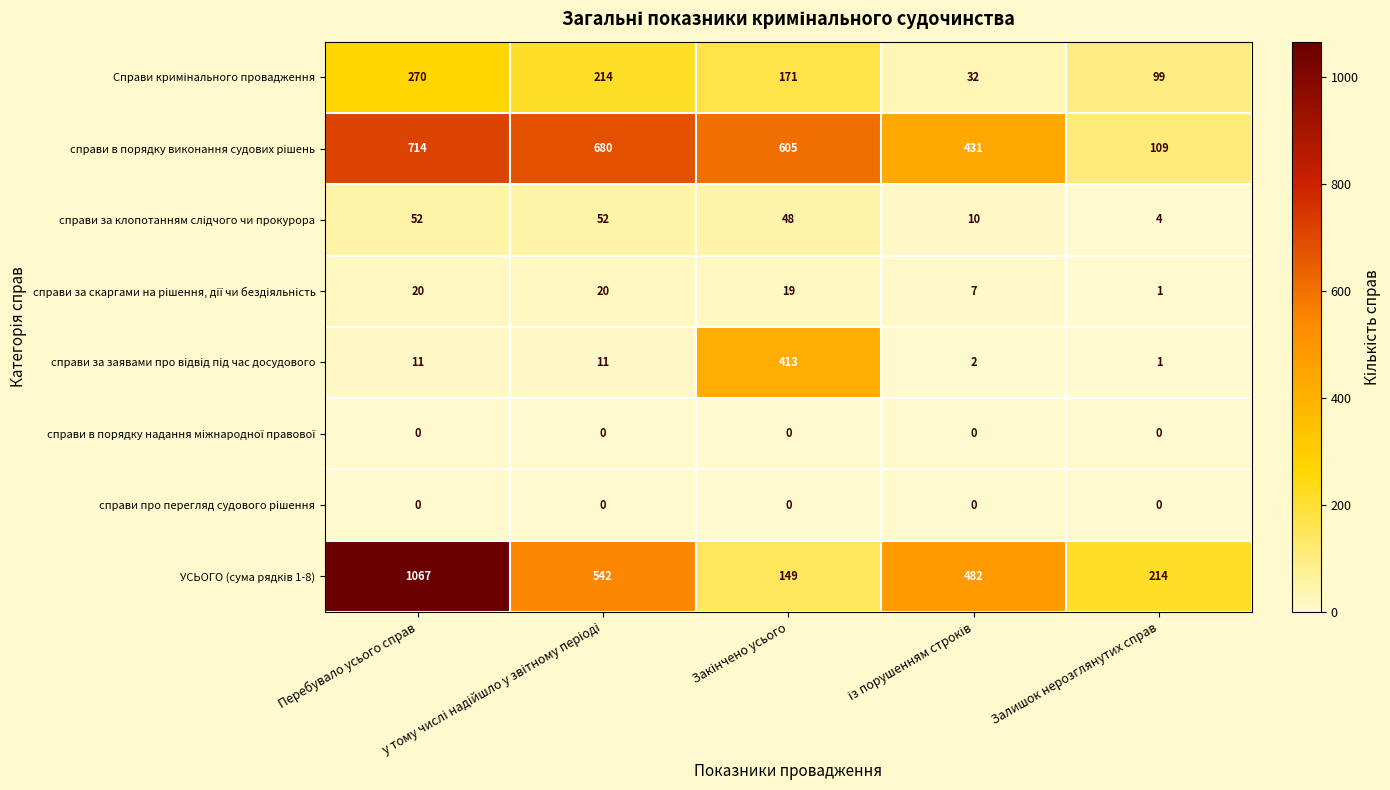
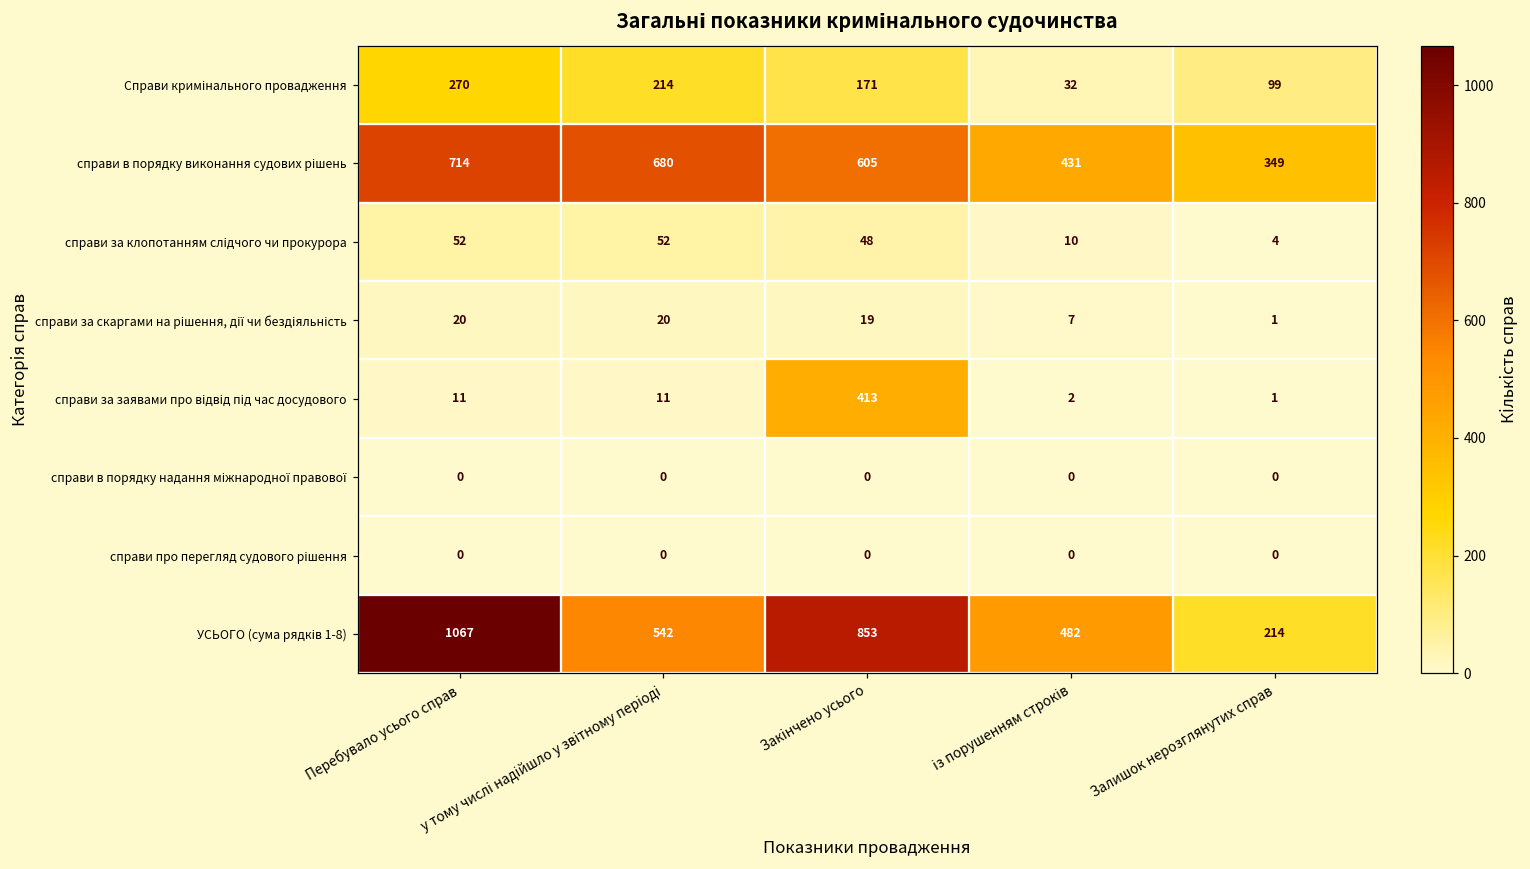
  {
    "Справи кримінального провадження": {
      "Перебувало усього справ": 270,
      "у тому числі надійшло у звітному періоді": 214,
      "Закінчено усього": 171,
      "із порушенням строків": 32,
      "Залишок нерозглянутих справ": 99
    },
    "справи в порядку виконання судових рішень": {
      "Перебувало усього справ": 714,
      "у тому числі надійшло у звітному періоді": 680,
      "Закінчено усього": 605,
      "із порушенням строків": 431,
-     "Залишок нерозглянутих справ": 109
+     "Залишок нерозглянутих справ": 349
    },
    "справи за клопотанням слідчого чи прокурора": {
      "Перебувало усього справ": 52,
      "у тому числі надійшло у звітному періоді": 52,
      "Закінчено усього": 48,
      "із порушенням строків": 10,
      "Залишок нерозглянутих справ": 4
    },
    "справи за скаргами на рішення, дії чи бездіяльність": {
      "Перебувало усього справ": 20,
      "у тому числі надійшло у звітному періоді": 20,
      "Закінчено усього": 19,
      "із порушенням строків": 7,
      "Залишок нерозглянутих справ": 1
    },
    "справи за заявами про відвід під час досудового": {
      "Перебувало усього справ": 11,
      "у тому числі надійшло у звітному періоді": 11,
      "Закінчено усього": 413,
      "із порушенням строків": 2,
      "Залишок нерозглянутих справ": 1
    },
    "справи в порядку надання міжнародної правової": {
      "Перебувало усього справ": 0,
      "у тому числі надійшло у звітному періоді": 0,
      "Закінчено усього": 0,
      "із порушенням строків": 0,
      "Залишок нерозглянутих справ": 0
    },
    "справи про перегляд судового рішення": {
      "Перебувало усього справ": 0,
      "у тому числі надійшло у звітному періоді": 0,
      "Закінчено усього": 0,
      "із порушенням строків": 0,
      "Залишок нерозглянутих справ": 0
    },
    "УСЬОГО (сума рядків 1-8)": {
      "Перебувало усього справ": 1067,
      "у тому числі надійшло у звітному періоді": 542,
-     "Закінчено усього": 149,
+     "Закінчено усього": 853,
      "із порушенням строків": 482,
      "Залишок нерозглянутих справ": 214
    }
  }
